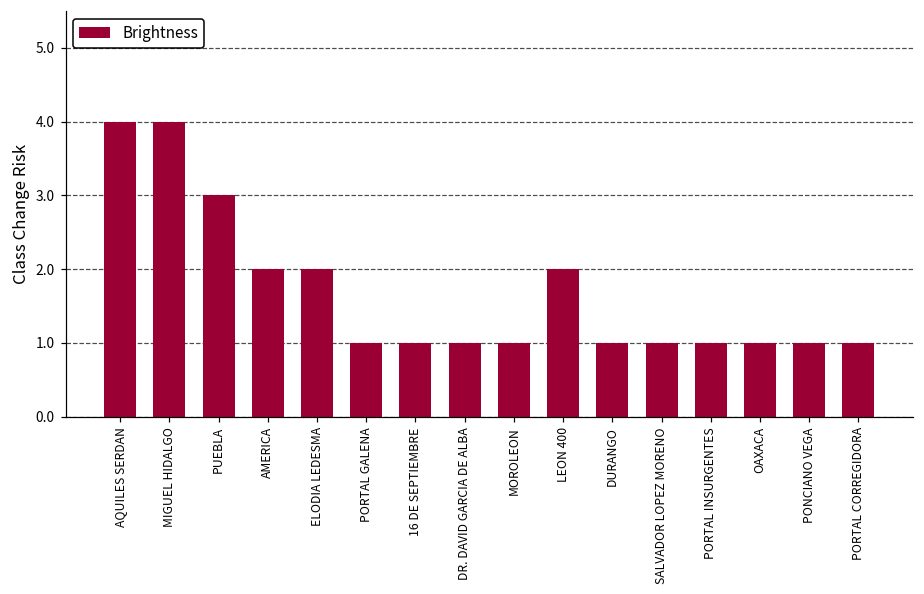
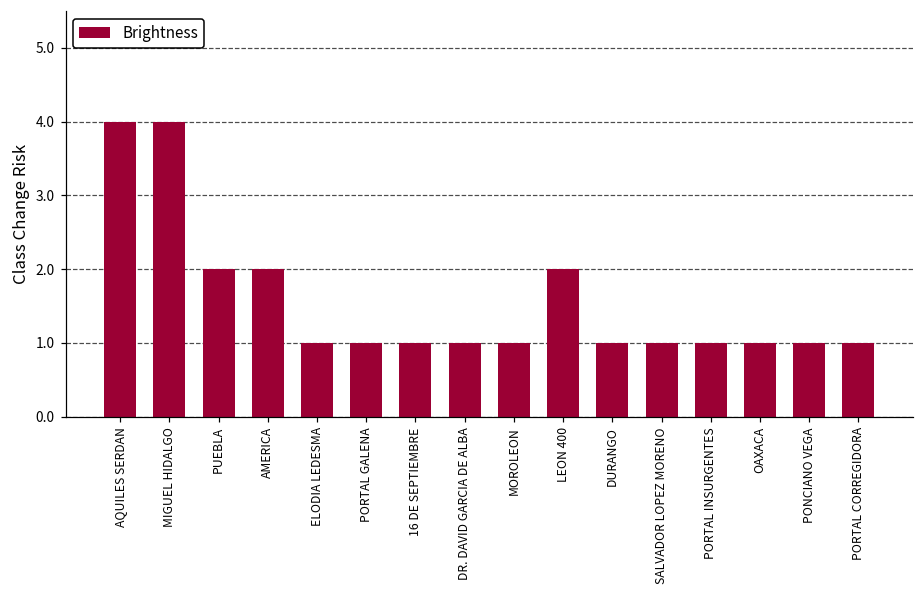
  {
    "AQUILES SERDAN": 4,
    "MIGUEL HIDALGO": 4,
-   "PUEBLA": 3,
+   "PUEBLA": 2,
    "AMERICA": 2,
-   "ELODIA LEDESMA": 2,
+   "ELODIA LEDESMA": 1,
    "PORTAL GALENA": 1,
    "16 DE SEPTIEMBRE": 1,
    "DR. DAVID GARCIA DE ALBA": 1,
    "MOROLEON": 1,
    "LEON 400": 2,
    "DURANGO": 1,
    "SALVADOR LOPEZ MORENO": 1,
    "PORTAL INSURGENTES": 1,
    "OAXACA": 1,
    "PONCIANO VEGA": 1,
    "PORTAL CORREGIDORA": 1
  }
